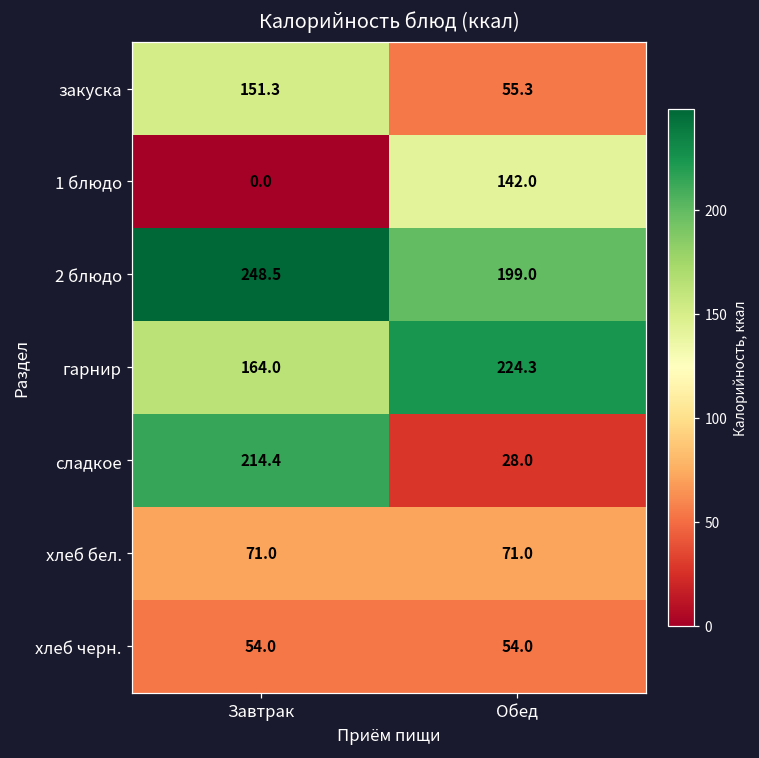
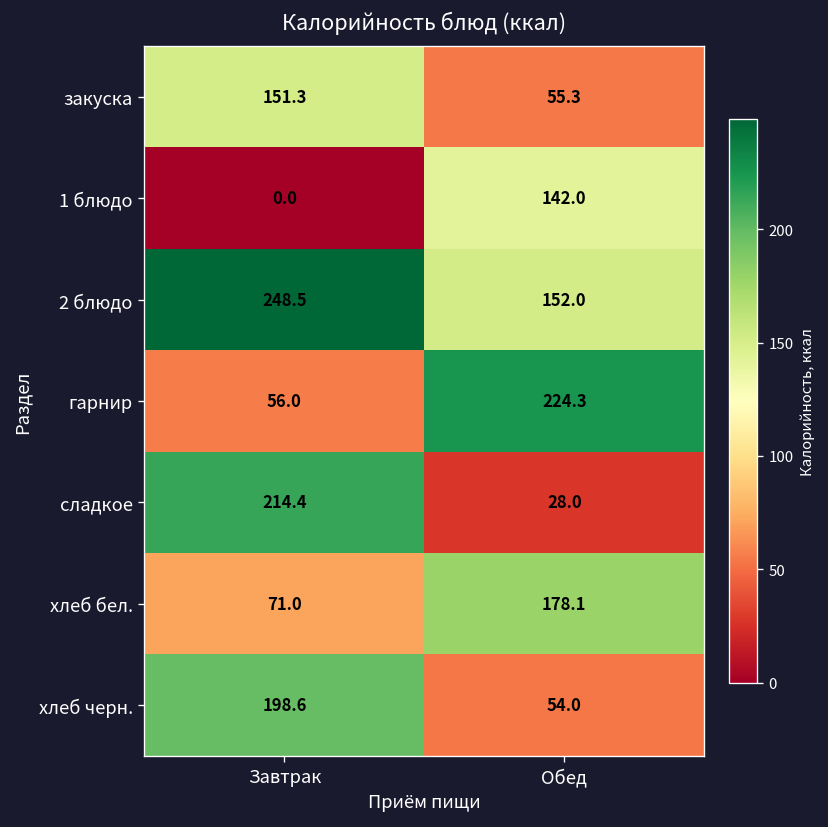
  {
    "закуска": {
      "Завтрак": 151.3,
      "Обед": 55.3
    },
    "1 блюдо": {
      "Завтрак": 0.0,
      "Обед": 142.0
    },
    "2 блюдо": {
      "Завтрак": 248.5,
-     "Обед": 199.0
+     "Обед": 152.0
    },
    "гарнир": {
-     "Завтрак": 164.0,
+     "Завтрак": 56.0,
      "Обед": 224.3
    },
    "сладкое": {
      "Завтрак": 214.4,
      "Обед": 28.0
    },
    "хлеб бел.": {
      "Завтрак": 71.0,
-     "Обед": 71.0
+     "Обед": 178.1
    },
    "хлеб черн.": {
-     "Завтрак": 54.0,
+     "Завтрак": 198.6,
      "Обед": 54.0
    }
  }
